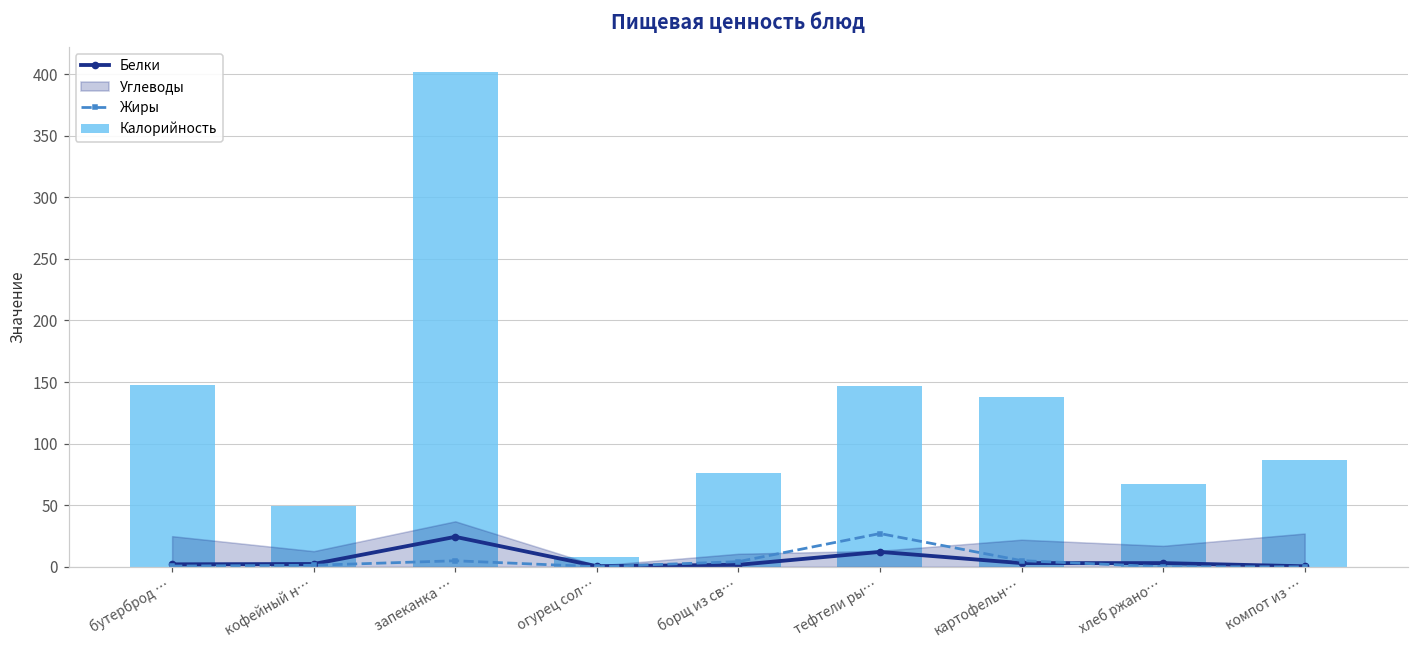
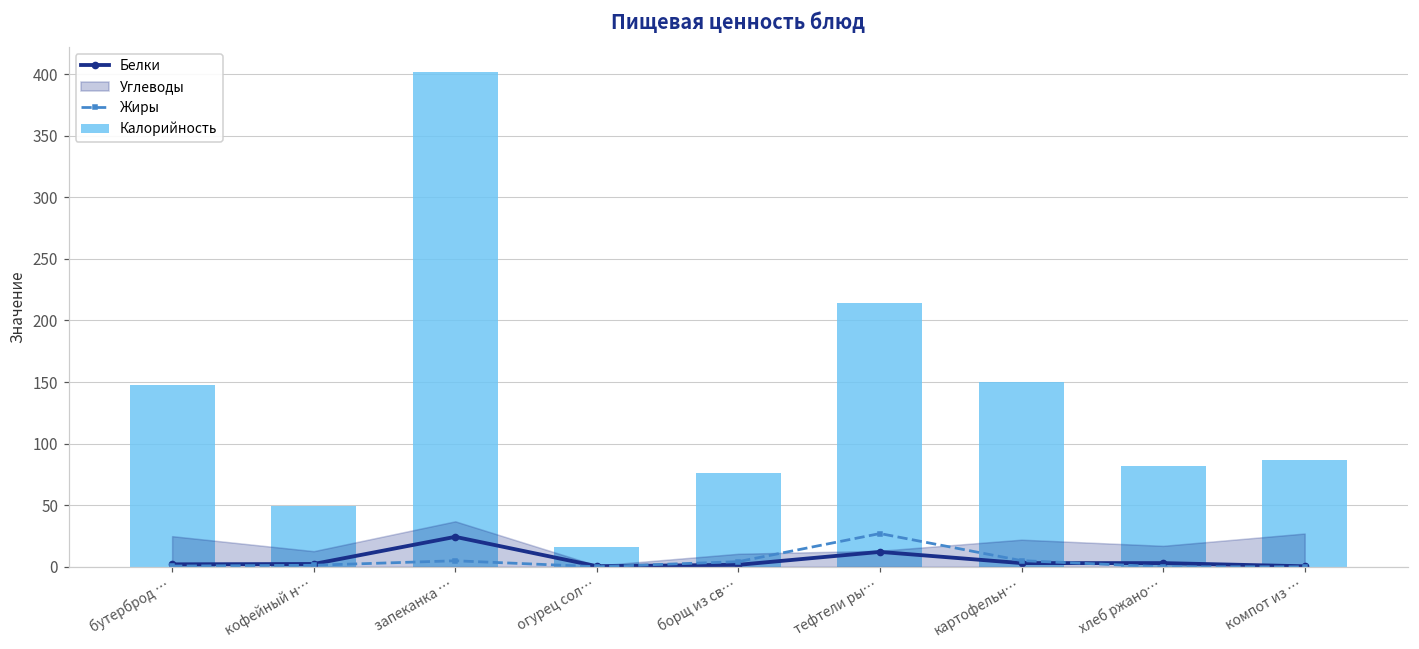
  {
    "Калорийность": {
      "бутерброд …": 148,
      "кофейный н…": 49,
      "запеканка …": 402,
-     "огурец сол…": 8,
+     "огурец сол…": 16,
      "борщ из св…": 76,
-     "тефтели ры…": 147,
-     "картофельн…": 138,
-     "хлеб ржано…": 67,
+     "тефтели ры…": 214,
+     "картофельн…": 150,
+     "хлеб ржано…": 82,
      "компот из …": 87
    },
    "Жиры": {
      "запеканка …": 5,
      "борщ из св…": 4,
      "тефтели ры…": 27,
      "хлеб ржано…": 0
    }
  }
